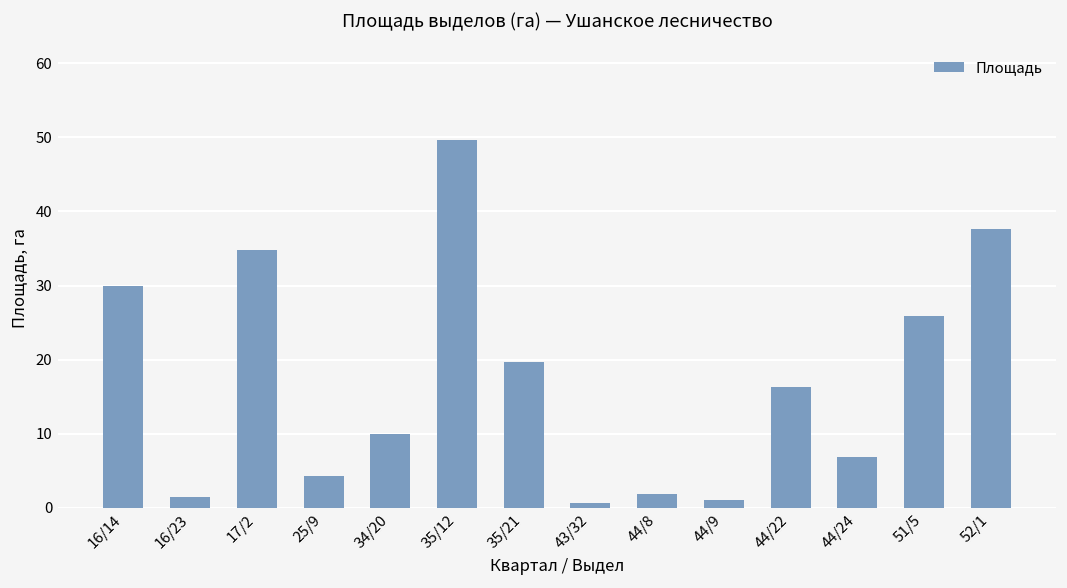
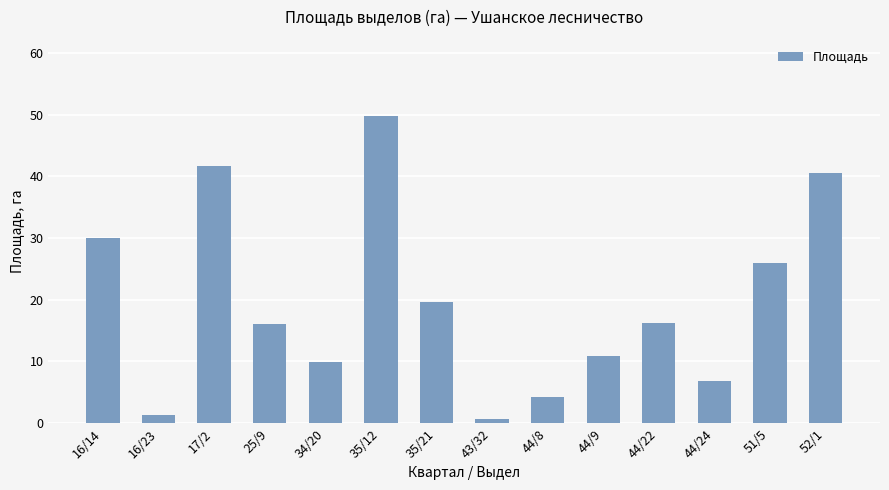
  {
    "16/14": 30,
    "16/23": 1,
-   "17/2": 35,
-   "25/9": 4,
+   "17/2": 42,
+   "25/9": 16,
    "34/20": 10,
    "35/12": 50,
    "35/21": 20,
    "43/32": 1,
-   "44/8": 2,
-   "44/9": 1,
+   "44/8": 4,
+   "44/9": 11,
    "44/22": 16,
    "44/24": 7,
    "51/5": 26,
-   "52/1": 38
+   "52/1": 41
  }
